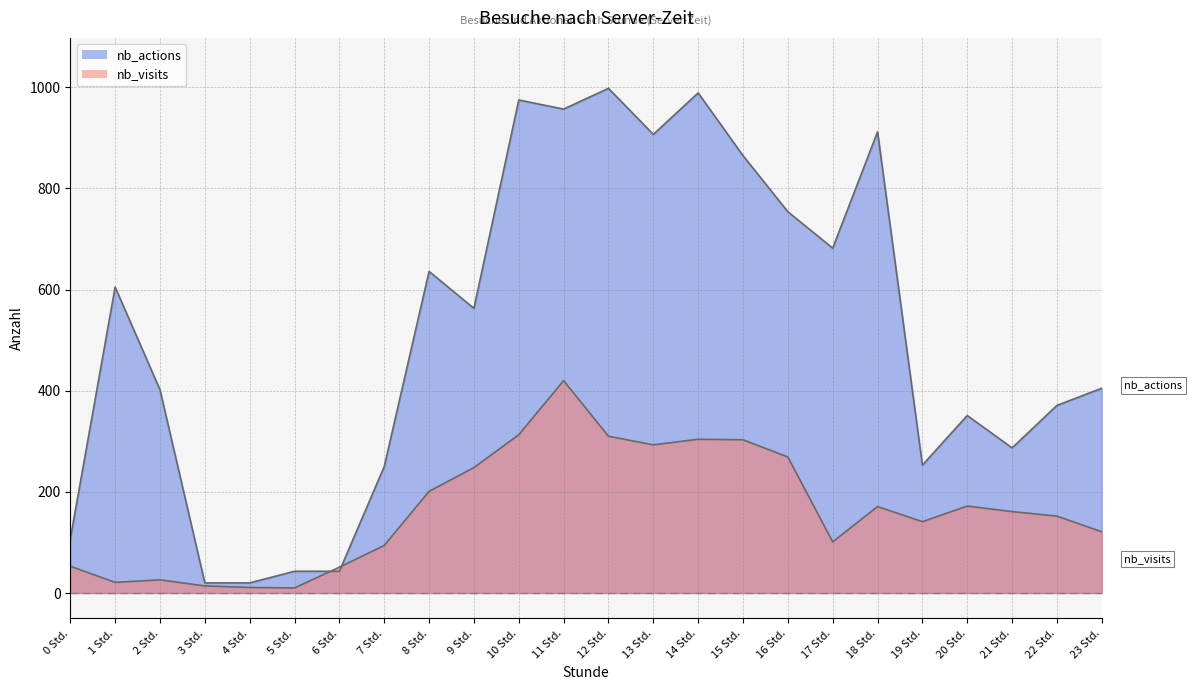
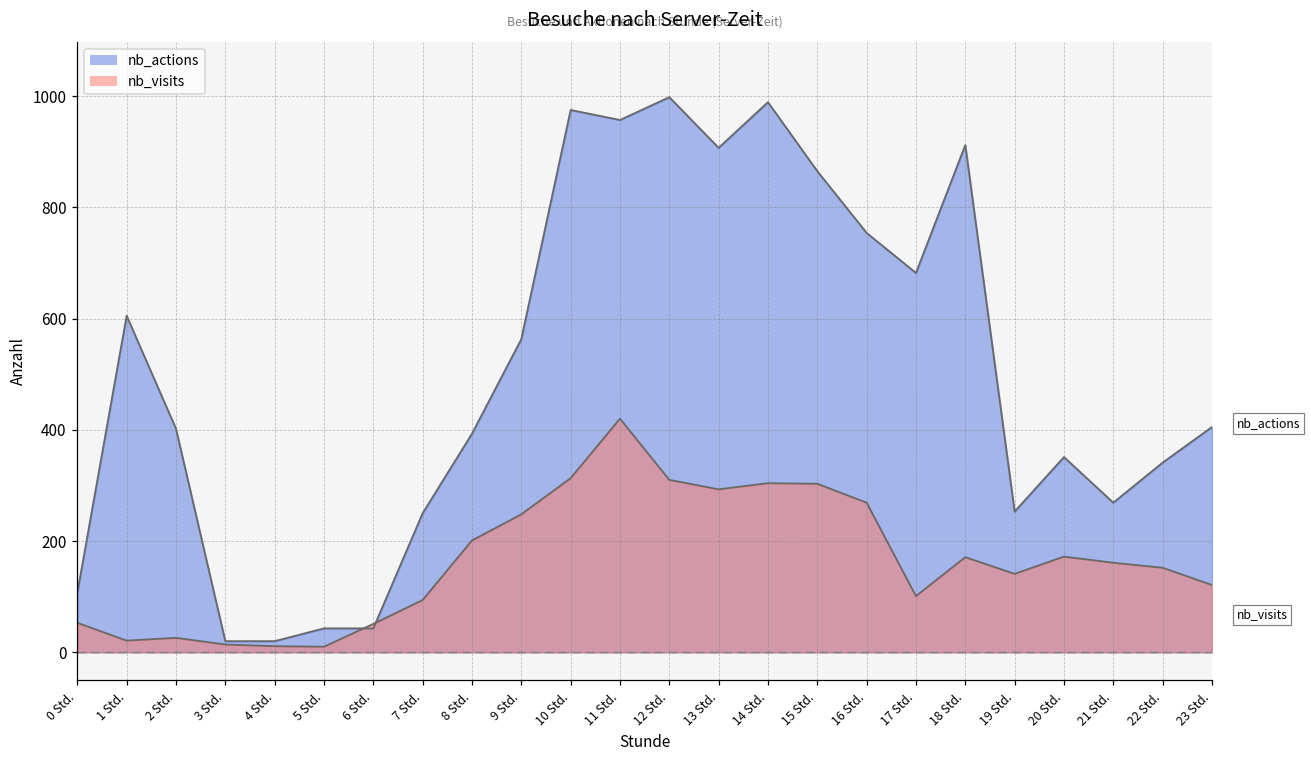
  {
    "nb_actions": {
      "0 Std.": 110,
      "1 Std.": 610,
      "2 Std.": 400,
      "3 Std.": 20,
      "4 Std.": 20,
      "5 Std.": 40,
      "6 Std.": 40,
      "7 Std.": 250,
-     "8 Std.": 640,
+     "8 Std.": 390,
      "9 Std.": 560,
      "10 Std.": 980,
      "11 Std.": 960,
      "12 Std.": 1000,
      "13 Std.": 910,
      "14 Std.": 990,
      "15 Std.": 870,
      "16 Std.": 750,
      "17 Std.": 680,
      "18 Std.": 910,
      "19 Std.": 250,
      "20 Std.": 350,
-     "21 Std.": 290,
-     "22 Std.": 370,
+     "21 Std.": 270,
+     "22 Std.": 340,
      "23 Std.": 410
    },
    "nb_visits": {
      "0 Std.": 50,
      "1 Std.": 20,
      "2 Std.": 30,
      "3 Std.": 10,
      "4 Std.": 10,
      "5 Std.": 10,
      "6 Std.": 50,
      "7 Std.": 90,
      "8 Std.": 200,
      "9 Std.": 250,
      "10 Std.": 310,
      "11 Std.": 420,
      "12 Std.": 310,
      "13 Std.": 290,
      "14 Std.": 300,
      "15 Std.": 300,
      "16 Std.": 270,
      "17 Std.": 100,
      "18 Std.": 170,
      "19 Std.": 140,
      "20 Std.": 170,
      "21 Std.": 160,
      "22 Std.": 150,
      "23 Std.": 120
    }
  }
